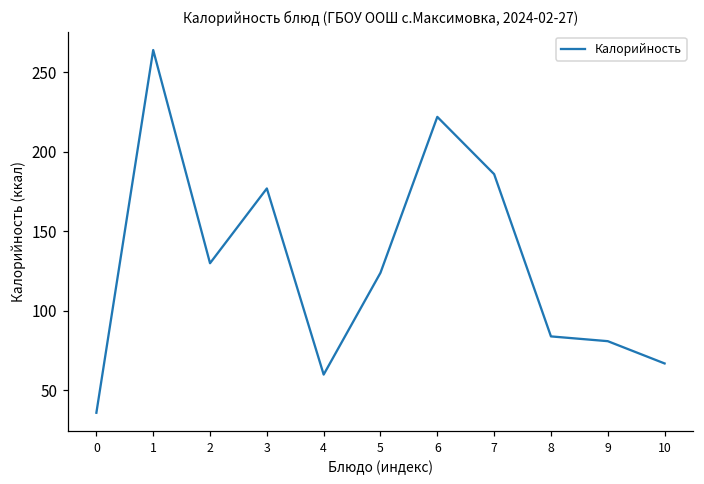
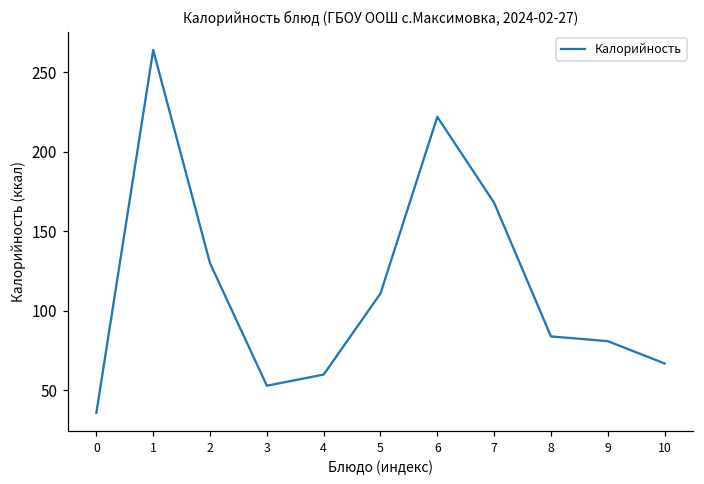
  {
    "0": 36,
    "1": 264,
    "2": 130,
-   "3": 177,
+   "3": 53,
    "4": 60,
-   "5": 124,
+   "5": 111,
    "6": 222,
-   "7": 186,
+   "7": 168,
    "8": 84,
    "9": 81,
    "10": 67
  }
